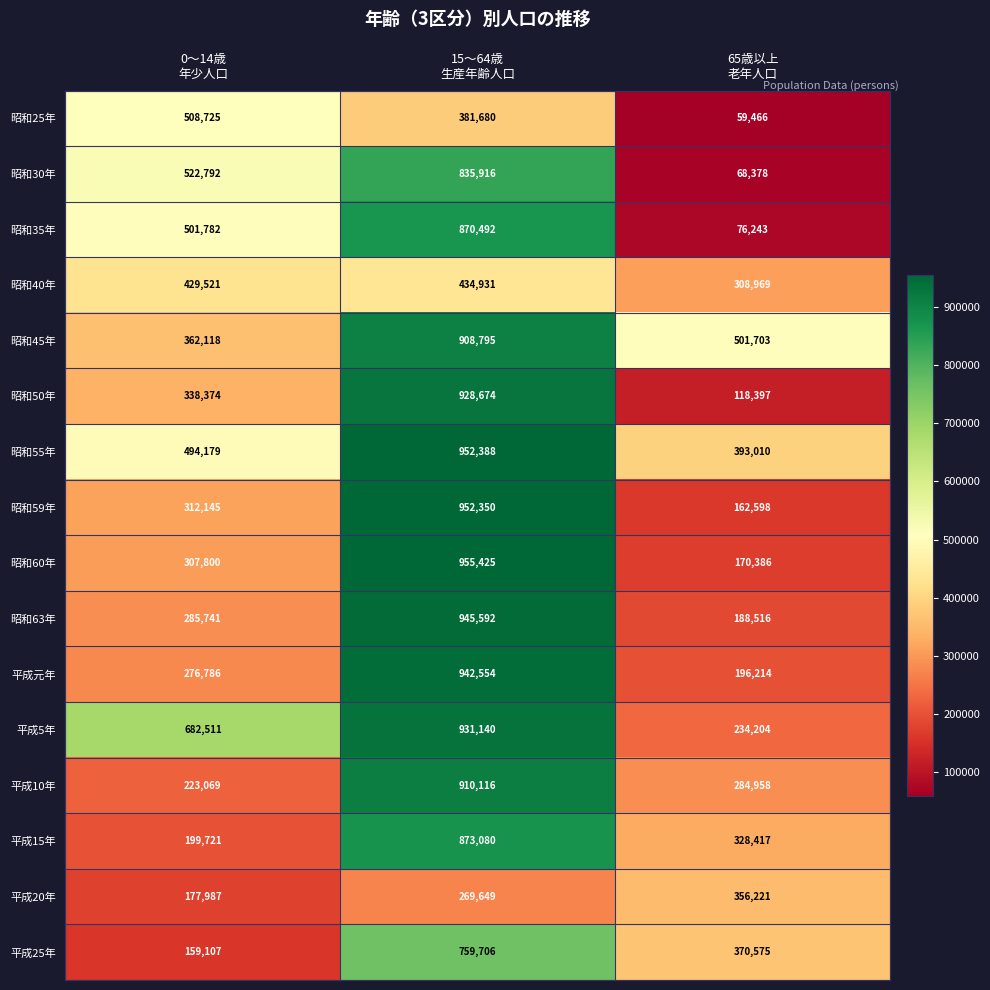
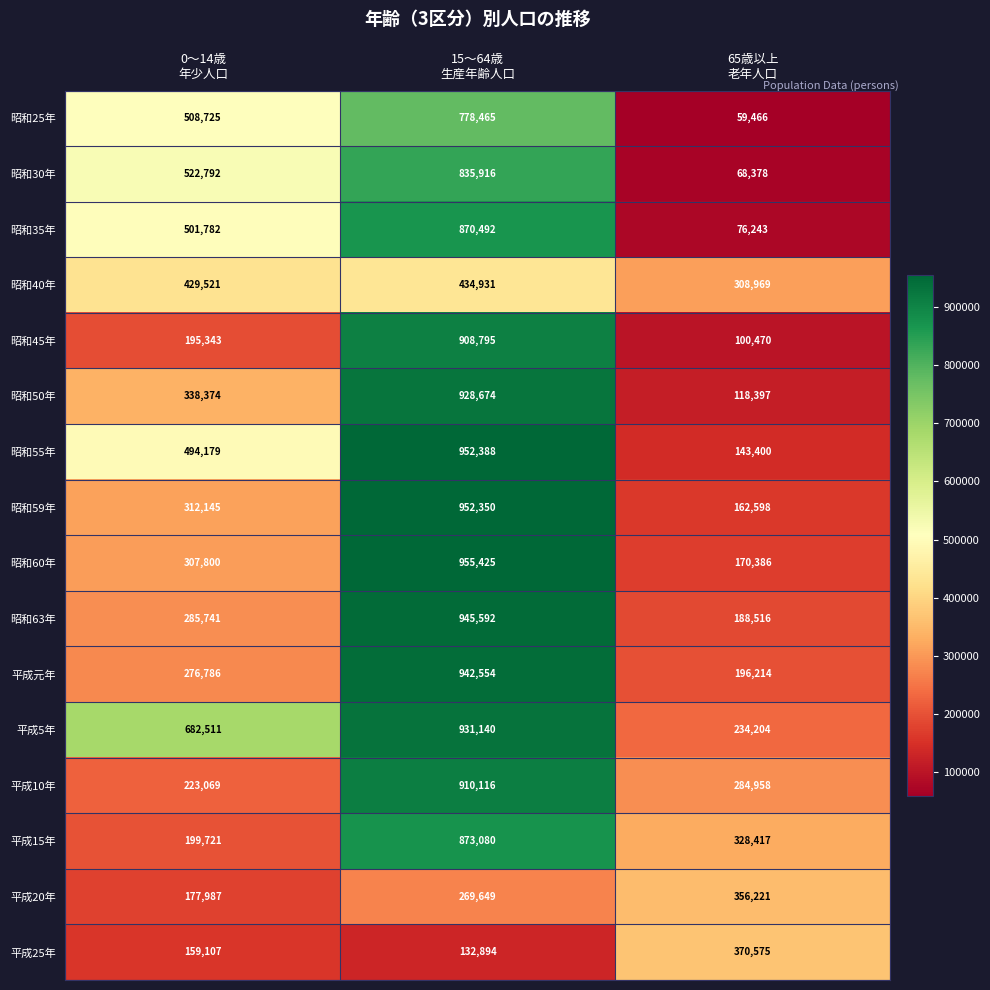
  {
    "昭和25年": {
      "0～14歳 年少人口": "508,725",
-     "15～64歳 生産年齢人口": "381,680",
+     "15～64歳 生産年齢人口": "778,465",
      "65歳以上 老年人口": "59,466"
    },
    "昭和30年": {
      "0～14歳 年少人口": "522,792",
      "15～64歳 生産年齢人口": "835,916",
      "65歳以上 老年人口": "68,378"
    },
    "昭和35年": {
      "0～14歳 年少人口": "501,782",
      "15～64歳 生産年齢人口": "870,492",
      "65歳以上 老年人口": "76,243"
    },
    "昭和40年": {
      "0～14歳 年少人口": "429,521",
      "15～64歳 生産年齢人口": "434,931",
      "65歳以上 老年人口": "308,969"
    },
    "昭和45年": {
-     "0～14歳 年少人口": "362,118",
+     "0～14歳 年少人口": "195,343",
      "15～64歳 生産年齢人口": "908,795",
-     "65歳以上 老年人口": "501,703"
+     "65歳以上 老年人口": "100,470"
    },
    "昭和50年": {
      "0～14歳 年少人口": "338,374",
      "15～64歳 生産年齢人口": "928,674",
      "65歳以上 老年人口": "118,397"
    },
    "昭和55年": {
      "0～14歳 年少人口": "494,179",
      "15～64歳 生産年齢人口": "952,388",
-     "65歳以上 老年人口": "393,010"
+     "65歳以上 老年人口": "143,400"
    },
    "昭和59年": {
      "0～14歳 年少人口": "312,145",
      "15～64歳 生産年齢人口": "952,350",
      "65歳以上 老年人口": "162,598"
    },
    "昭和60年": {
      "0～14歳 年少人口": "307,800",
      "15～64歳 生産年齢人口": "955,425",
      "65歳以上 老年人口": "170,386"
    },
    "昭和63年": {
      "0～14歳 年少人口": "285,741",
      "15～64歳 生産年齢人口": "945,592",
      "65歳以上 老年人口": "188,516"
    },
    "平成元年": {
      "0～14歳 年少人口": "276,786",
      "15～64歳 生産年齢人口": "942,554",
      "65歳以上 老年人口": "196,214"
    },
    "平成5年": {
      "0～14歳 年少人口": "682,511",
      "15～64歳 生産年齢人口": "931,140",
      "65歳以上 老年人口": "234,204"
    },
    "平成10年": {
      "0～14歳 年少人口": "223,069",
      "15～64歳 生産年齢人口": "910,116",
      "65歳以上 老年人口": "284,958"
    },
    "平成15年": {
      "0～14歳 年少人口": "199,721",
      "15～64歳 生産年齢人口": "873,080",
      "65歳以上 老年人口": "328,417"
    },
    "平成20年": {
      "0～14歳 年少人口": "177,987",
      "15～64歳 生産年齢人口": "269,649",
      "65歳以上 老年人口": "356,221"
    },
    "平成25年": {
      "0～14歳 年少人口": "159,107",
-     "15～64歳 生産年齢人口": "759,706",
+     "15～64歳 生産年齢人口": "132,894",
      "65歳以上 老年人口": "370,575"
    }
  }
